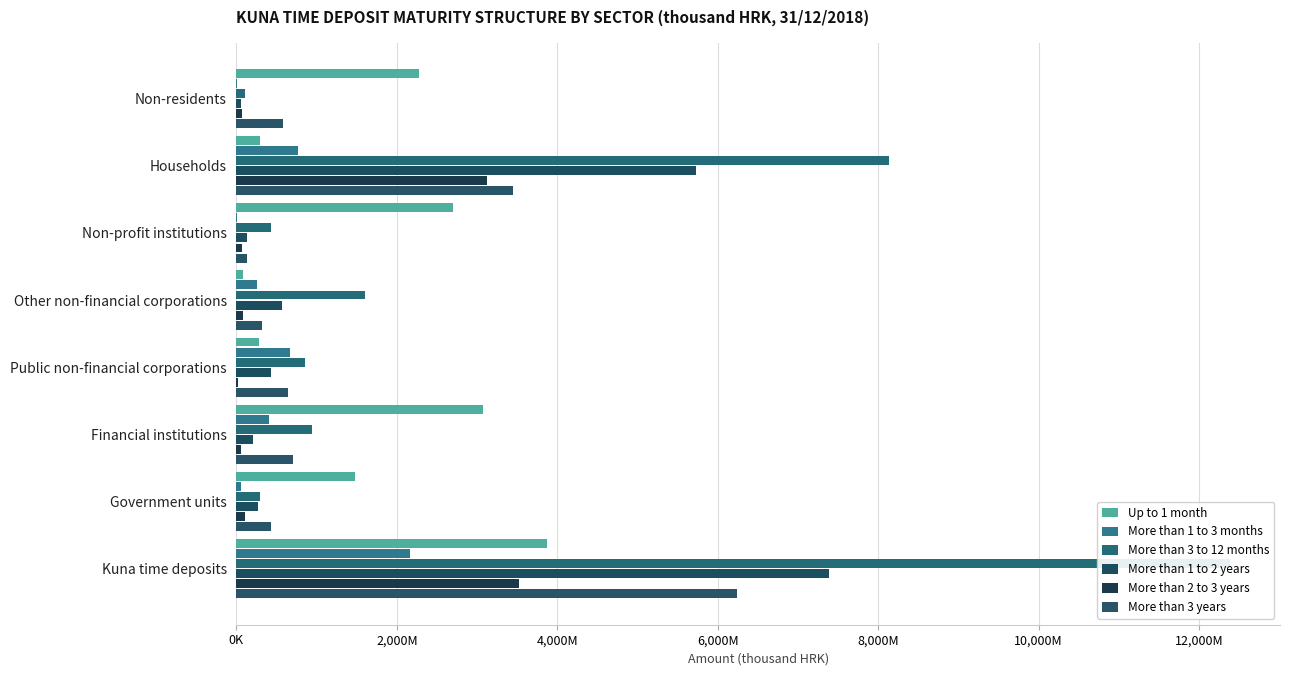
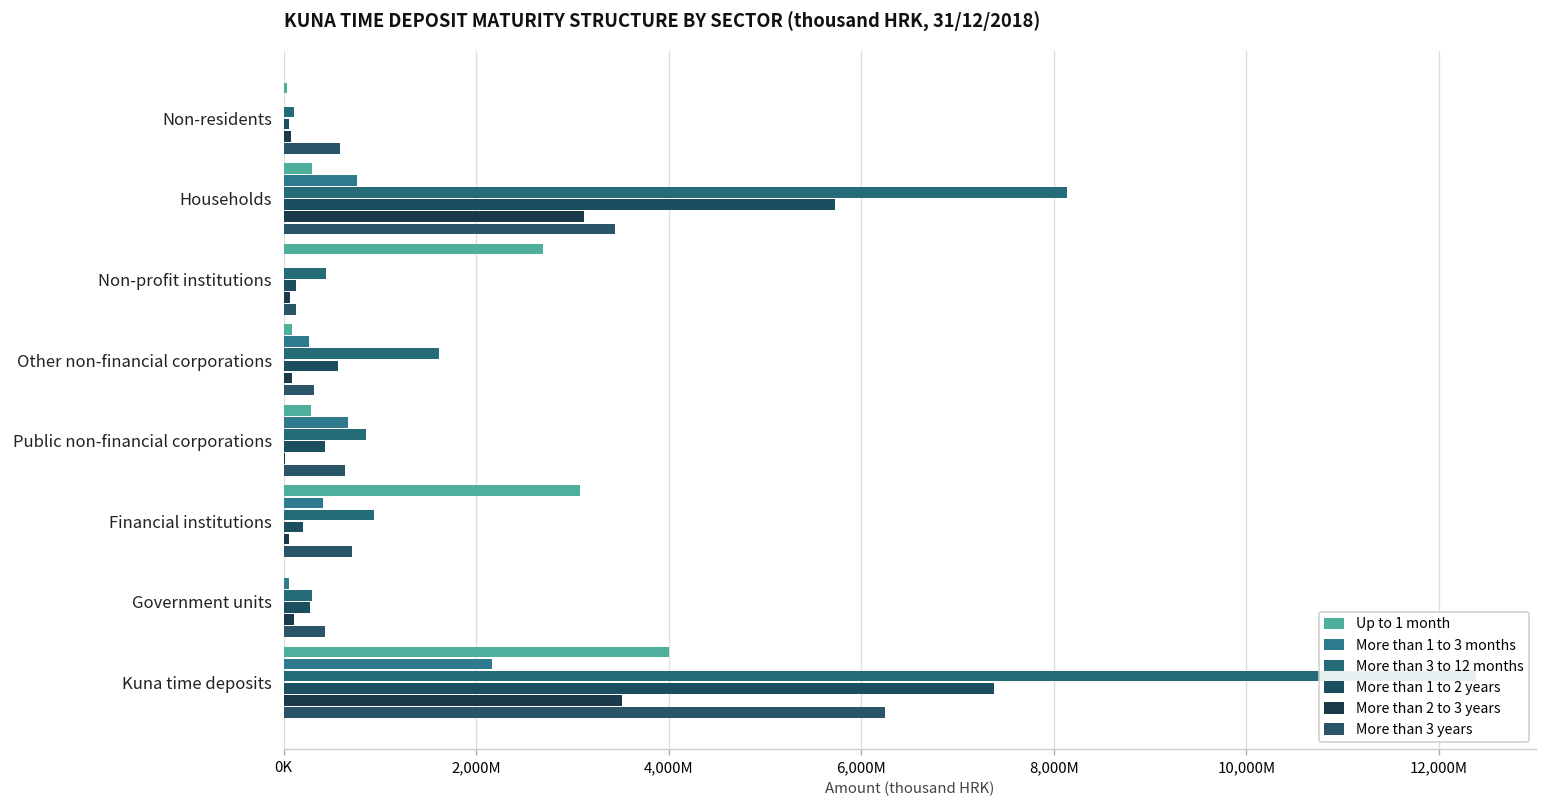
  {
    "Up to 1 month": {
-     "Non-residents": "2,300,000,000",
+     "Non-residents": "0",
      "Households": "300,000,000",
      "Non-profit institutions": "2,700,000,000",
      "Other non-financial corporations": "100,000,000",
      "Public non-financial corporations": "300,000,000",
      "Financial institutions": "3,100,000,000",
-     "Government units": "1,500,000,000",
-     "Kuna time deposits": "3,900,000,000"
+     "Government units": "0",
+     "Kuna time deposits": "4,000,000,000"
    }
  }
